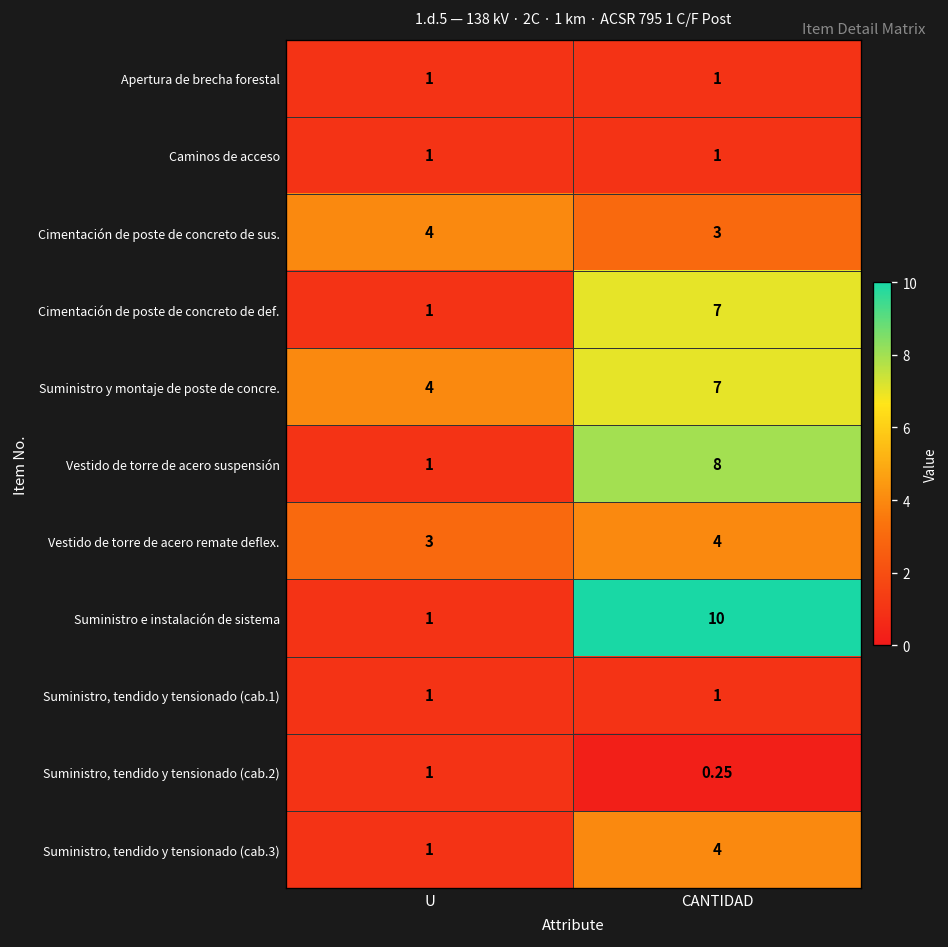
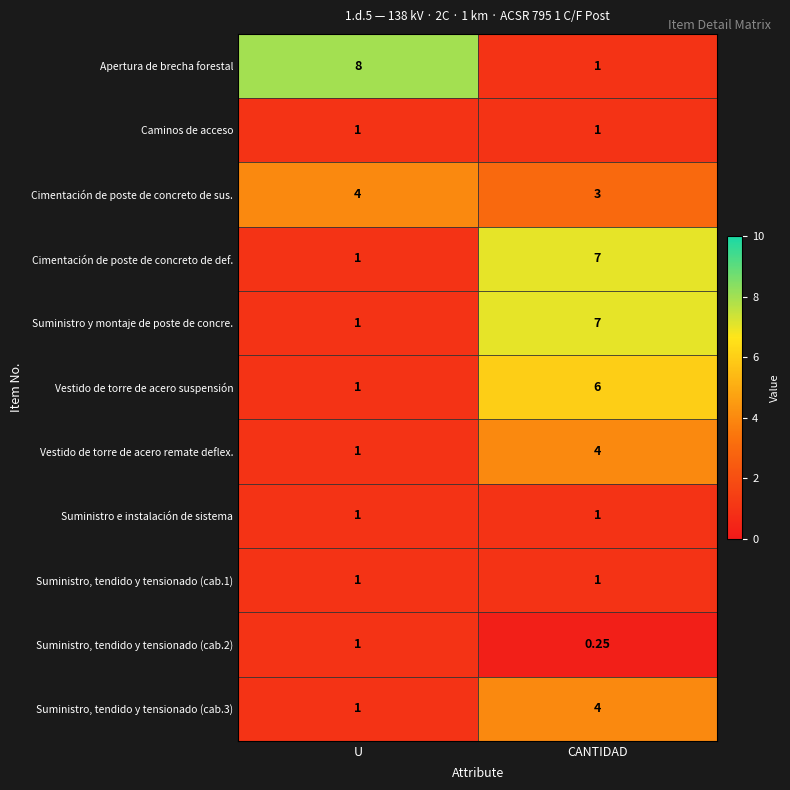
  {
    "Apertura de brecha forestal": {
-     "U": 1,
+     "U": 8,
      "CANTIDAD": 1
    },
    "Caminos de acceso": {
      "U": 1,
      "CANTIDAD": 1
    },
    "Cimentación de poste de concreto de sus.": {
      "U": 4,
      "CANTIDAD": 3
    },
    "Cimentación de poste de concreto de def.": {
      "U": 1,
      "CANTIDAD": 7
    },
    "Suministro y montaje de poste de concre.": {
-     "U": 4,
+     "U": 1,
      "CANTIDAD": 7
    },
    "Vestido de torre de acero suspensión": {
      "U": 1,
-     "CANTIDAD": 8
+     "CANTIDAD": 6
    },
    "Vestido de torre de acero remate deflex.": {
-     "U": 3,
+     "U": 1,
      "CANTIDAD": 4
    },
    "Suministro e instalación de sistema": {
      "U": 1,
-     "CANTIDAD": 10
+     "CANTIDAD": 1
    },
    "Suministro, tendido y tensionado (cab.1)": {
      "U": 1,
      "CANTIDAD": 1
    },
    "Suministro, tendido y tensionado (cab.2)": {
      "U": 1,
      "CANTIDAD": 0.25
    },
    "Suministro, tendido y tensionado (cab.3)": {
      "U": 1,
      "CANTIDAD": 4
    }
  }
